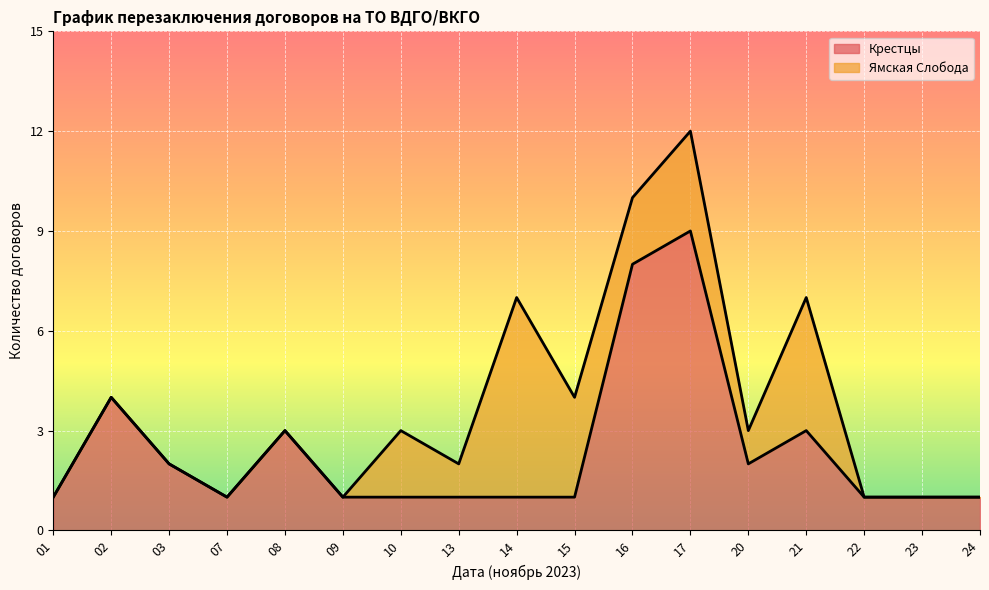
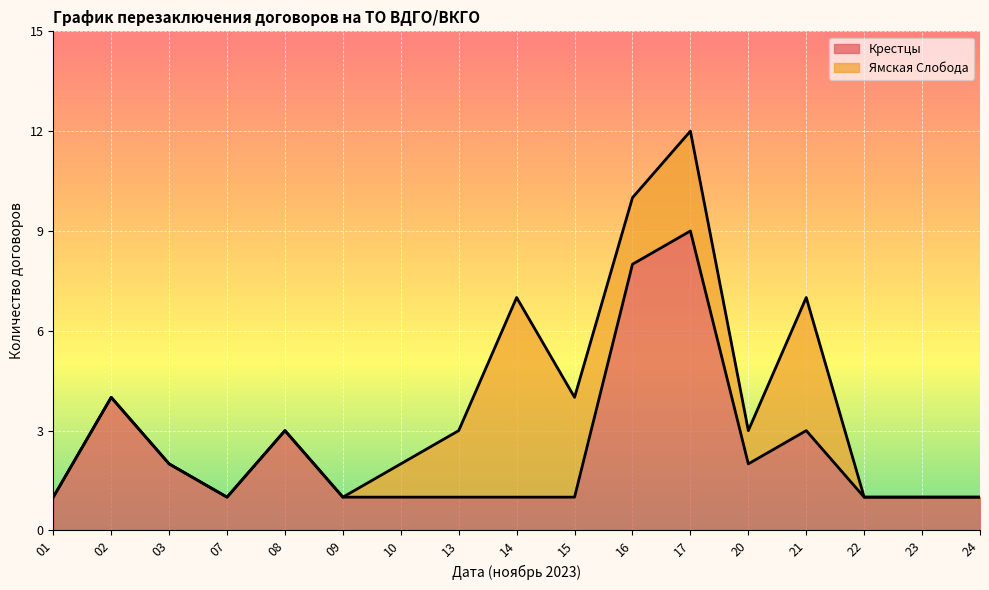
  {
    "Крестцы": {
      "10": 1,
      "13": 1,
      "14": 1,
      "15": 1,
      "16": 8,
      "17": 9,
      "20": 2,
      "21": 3
    },
    "Ямская Слобода": {
-     "10": 2,
-     "13": 1,
+     "10": 1,
+     "13": 2,
      "14": 6,
      "15": 3,
      "16": 2,
      "17": 3,
      "20": 1,
      "21": 4
    }
  }
